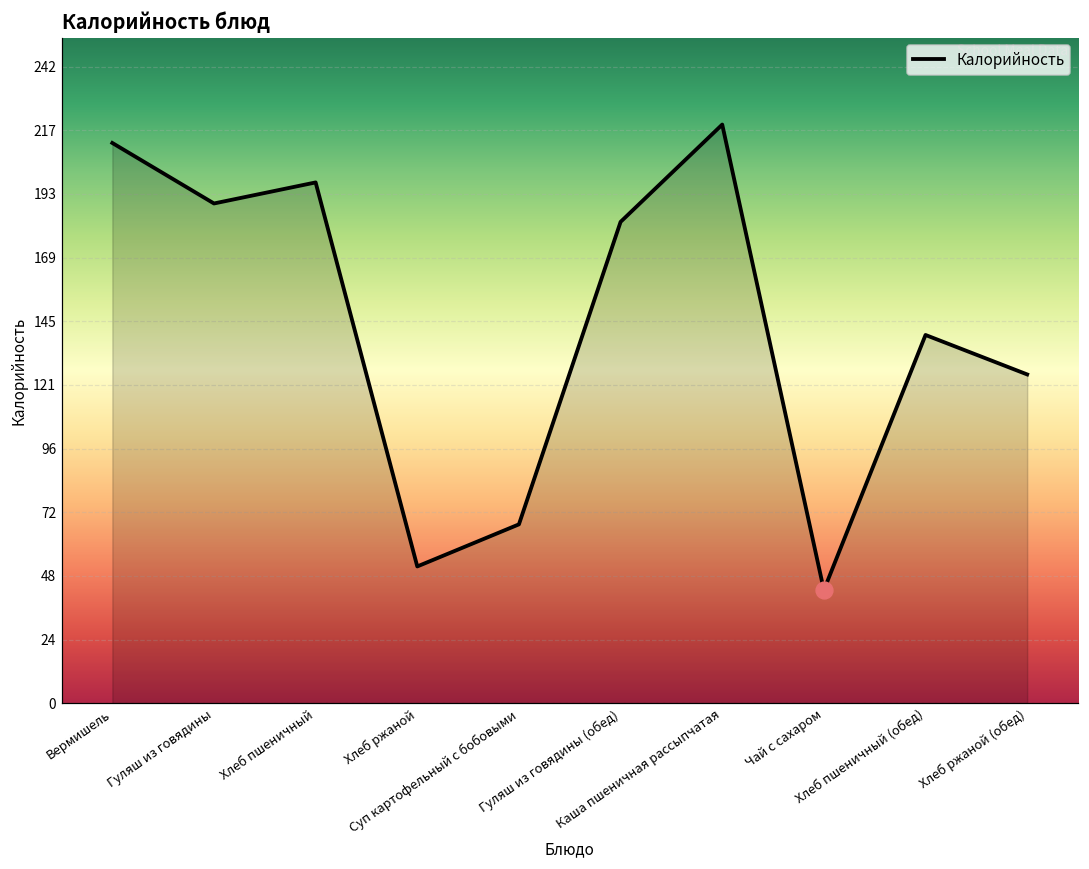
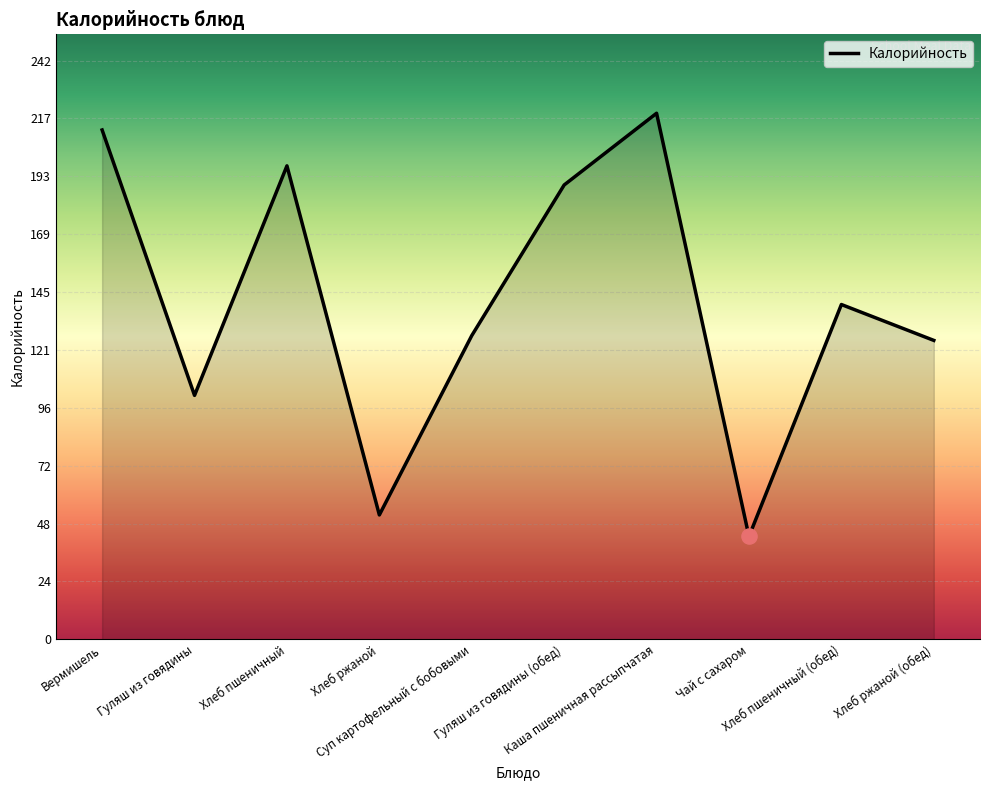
  {
    "Калорийность": {
      "Вермишель": 213,
-     "Гуляш из говядины": 190,
+     "Гуляш из говядины": 102,
      "Хлеб пшеничный": 198,
      "Хлеб ржаной": 52,
-     "Суп картофельный с бобовыми": 68,
-     "Гуляш из говядины (обед)": 183,
+     "Суп картофельный с бобовыми": 127,
+     "Гуляш из говядины (обед)": 190,
      "Каша пшеничная рассыпчатая": 220,
      "Хлеб пшеничный (обед)": 140,
      "Хлеб ржаной (обед)": 125
    }
  }
